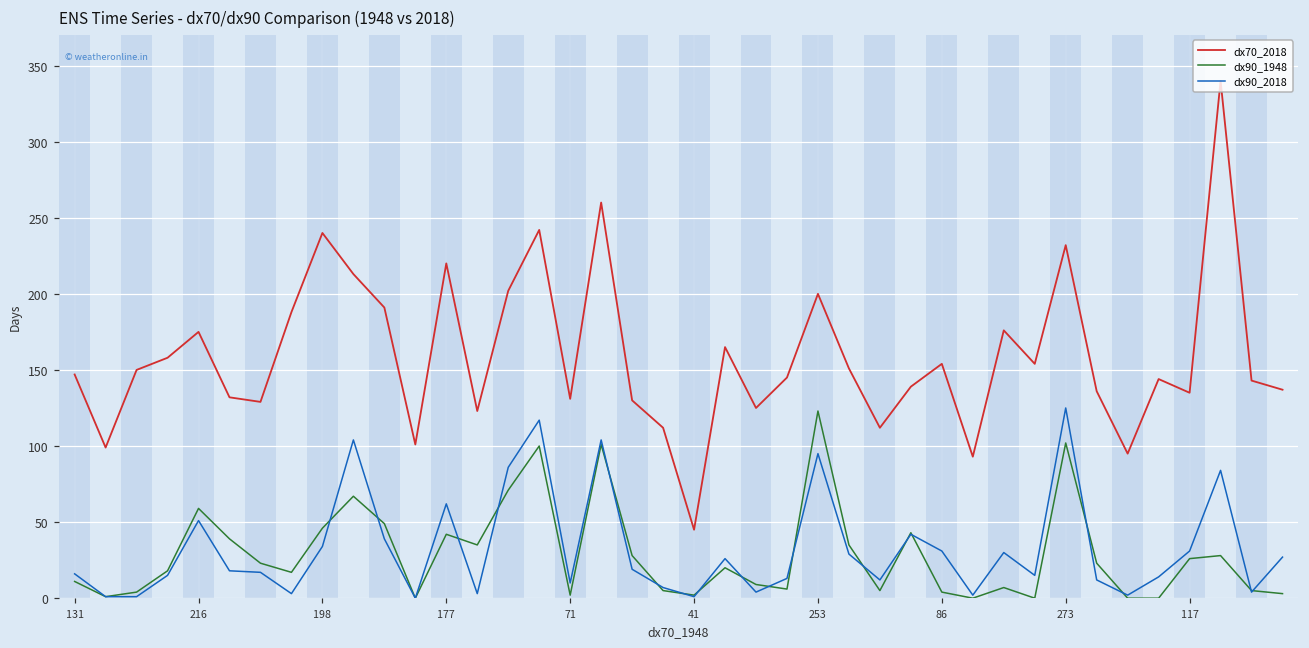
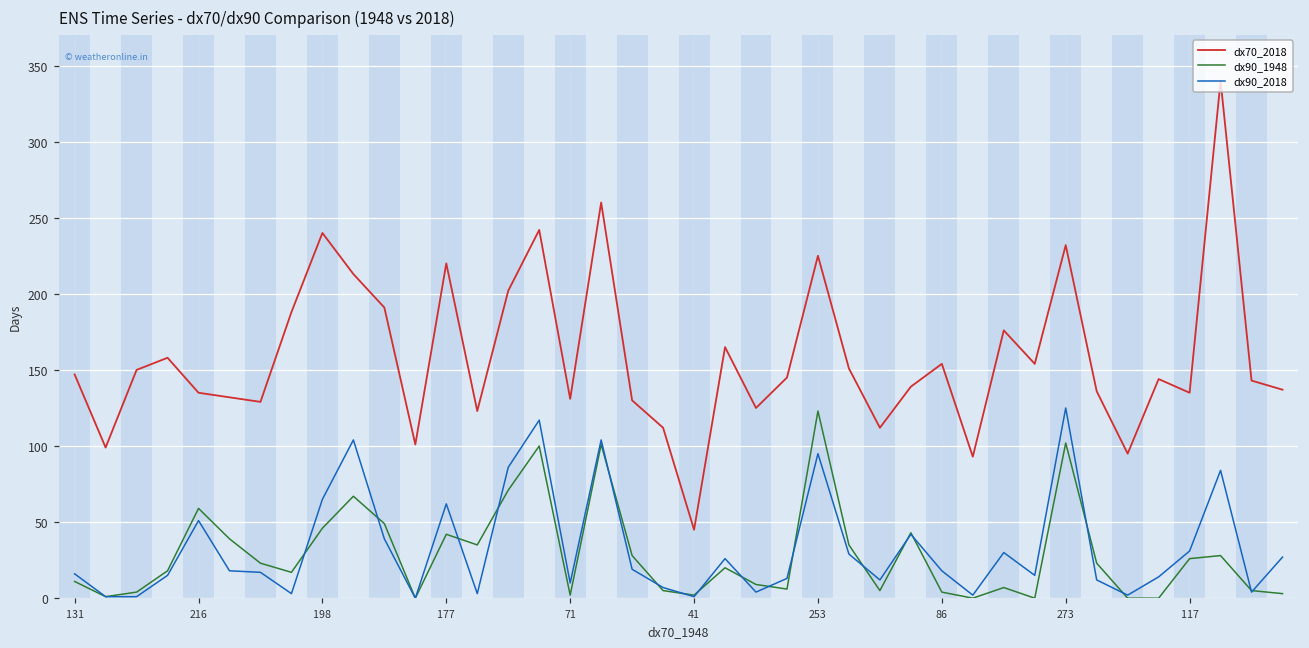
  {
    "dx70_2018": {
      "131": 147,
-     "216": 175,
+     "216": 135,
      "198": 240,
      "177": 220,
      "71": 131,
      "41": 45,
-     "253": 200,
+     "253": 225,
      "86": 154,
      "273": 232,
      "117": 135
    },
    "dx90_1948": {
      "131": 11,
      "216": 59,
      "198": 46,
      "177": 42,
      "71": 2,
      "253": 123,
      "86": 4,
      "273": 102,
      "117": 26
    },
    "dx90_2018": {
      "131": 16,
      "216": 51,
-     "198": 34,
+     "198": 65,
      "177": 62,
      "71": 10,
      "253": 95,
-     "86": 31,
+     "86": 18,
      "273": 125,
      "117": 31
    }
  }
